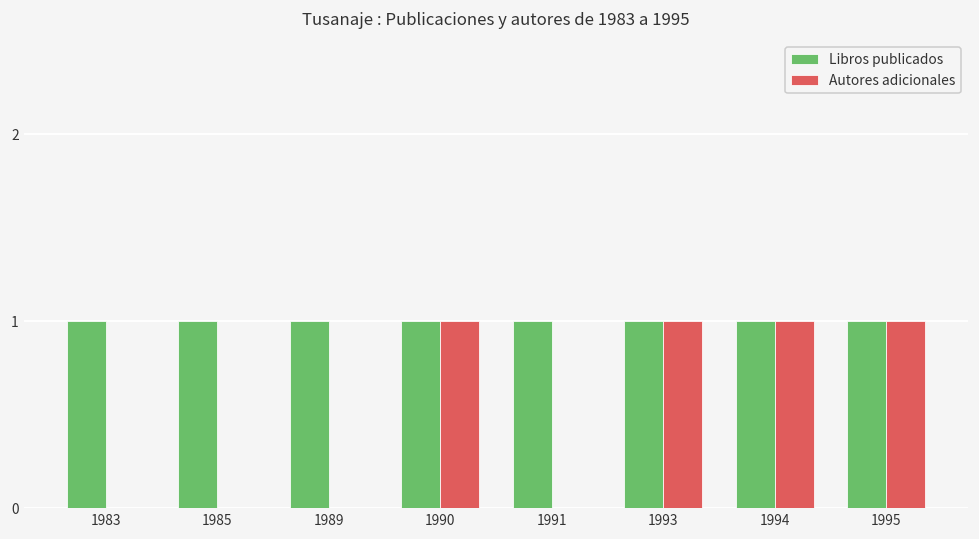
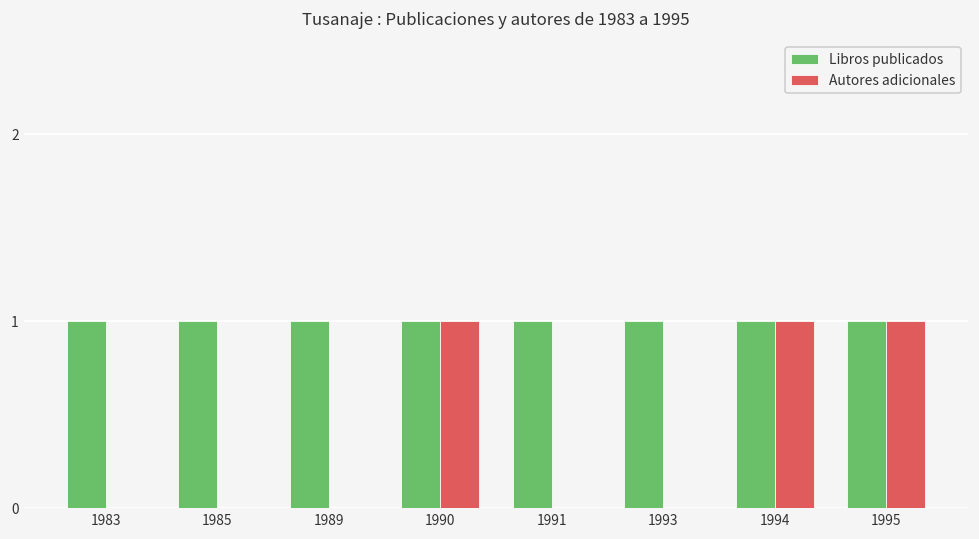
  {
    "Libros publicados": {
      "1983": 1,
      "1985": 1,
      "1989": 1,
      "1990": 1,
      "1991": 1,
      "1993": 1,
      "1994": 1,
      "1995": 1
    },
    "Autores adicionales": {
      "1983": 0,
      "1985": 0,
      "1989": 0,
      "1990": 1,
      "1991": 0,
-     "1993": 1,
+     "1993": 0,
      "1994": 1,
      "1995": 1
    }
  }
